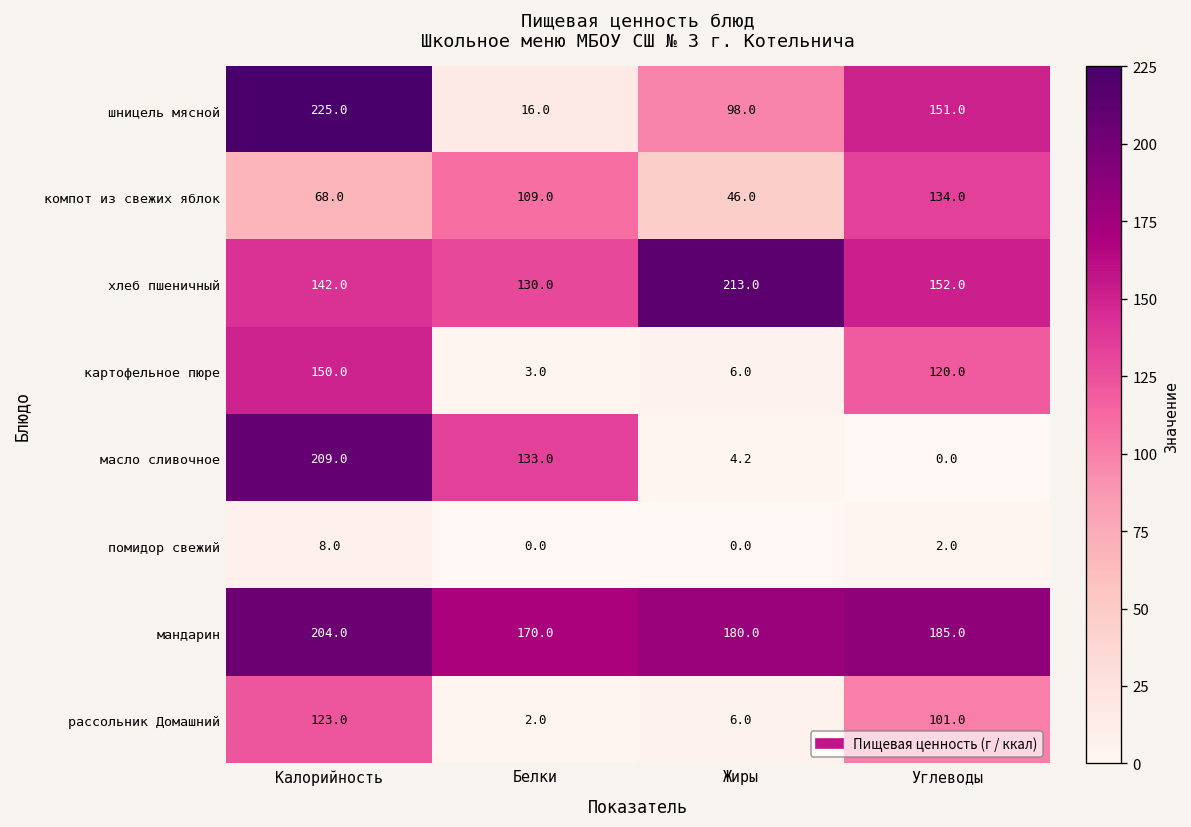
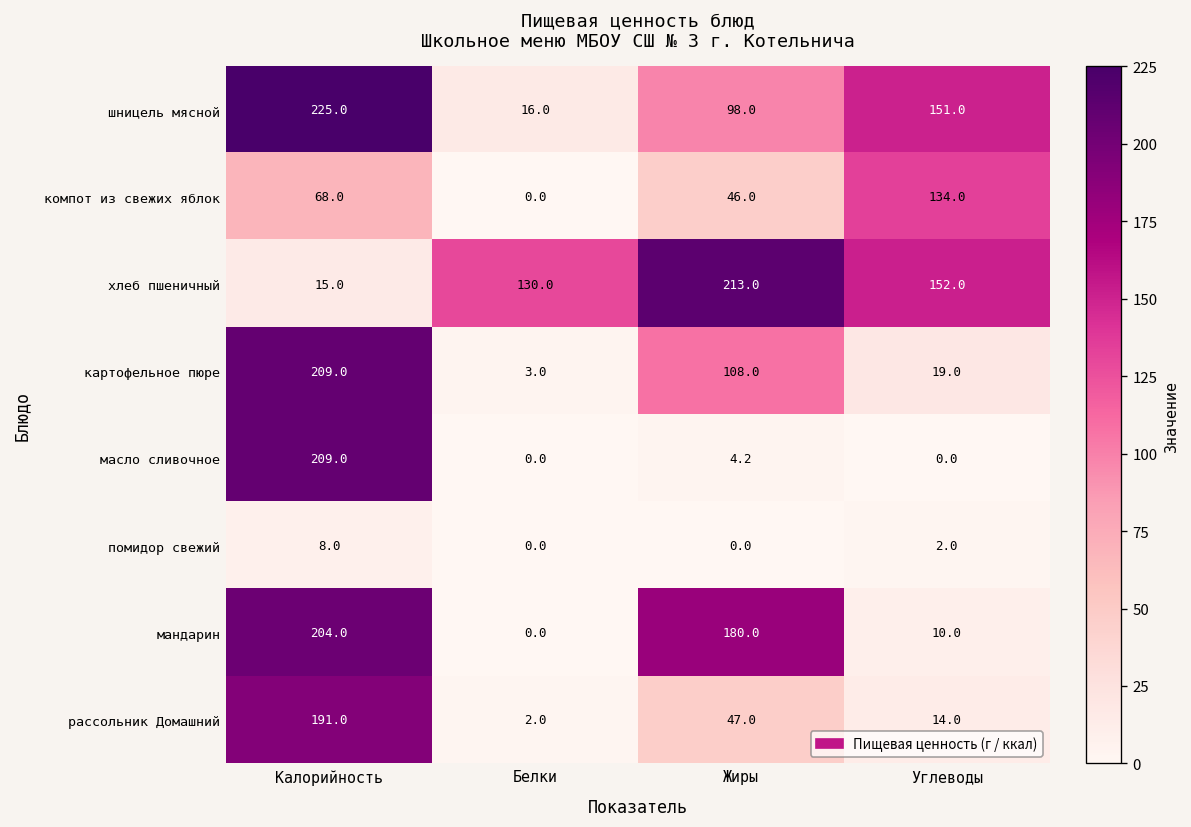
  {
    "шницель мясной": {
      "Калорийность": 225.0,
      "Белки": 16.0,
      "Жиры": 98.0,
      "Углеводы": 151.0
    },
    "компот из свежих яблок": {
      "Калорийность": 68.0,
-     "Белки": 109.0,
+     "Белки": 0.0,
      "Жиры": 46.0,
      "Углеводы": 134.0
    },
    "хлеб пшеничный": {
-     "Калорийность": 142.0,
+     "Калорийность": 15.0,
      "Белки": 130.0,
      "Жиры": 213.0,
      "Углеводы": 152.0
    },
    "картофельное пюре": {
-     "Калорийность": 150.0,
+     "Калорийность": 209.0,
      "Белки": 3.0,
-     "Жиры": 6.0,
-     "Углеводы": 120.0
+     "Жиры": 108.0,
+     "Углеводы": 19.0
    },
    "масло сливочное": {
      "Калорийность": 209.0,
-     "Белки": 133.0,
+     "Белки": 0.0,
      "Жиры": 4.2,
      "Углеводы": 0.0
    },
    "помидор свежий": {
      "Калорийность": 8.0,
      "Белки": 0.0,
      "Жиры": 0.0,
      "Углеводы": 2.0
    },
    "мандарин": {
      "Калорийность": 204.0,
-     "Белки": 170.0,
+     "Белки": 0.0,
      "Жиры": 180.0,
-     "Углеводы": 185.0
+     "Углеводы": 10.0
    },
    "рассольник Домашний": {
-     "Калорийность": 123.0,
+     "Калорийность": 191.0,
      "Белки": 2.0,
-     "Жиры": 6.0,
-     "Углеводы": 101.0
+     "Жиры": 47.0,
+     "Углеводы": 14.0
    }
  }
